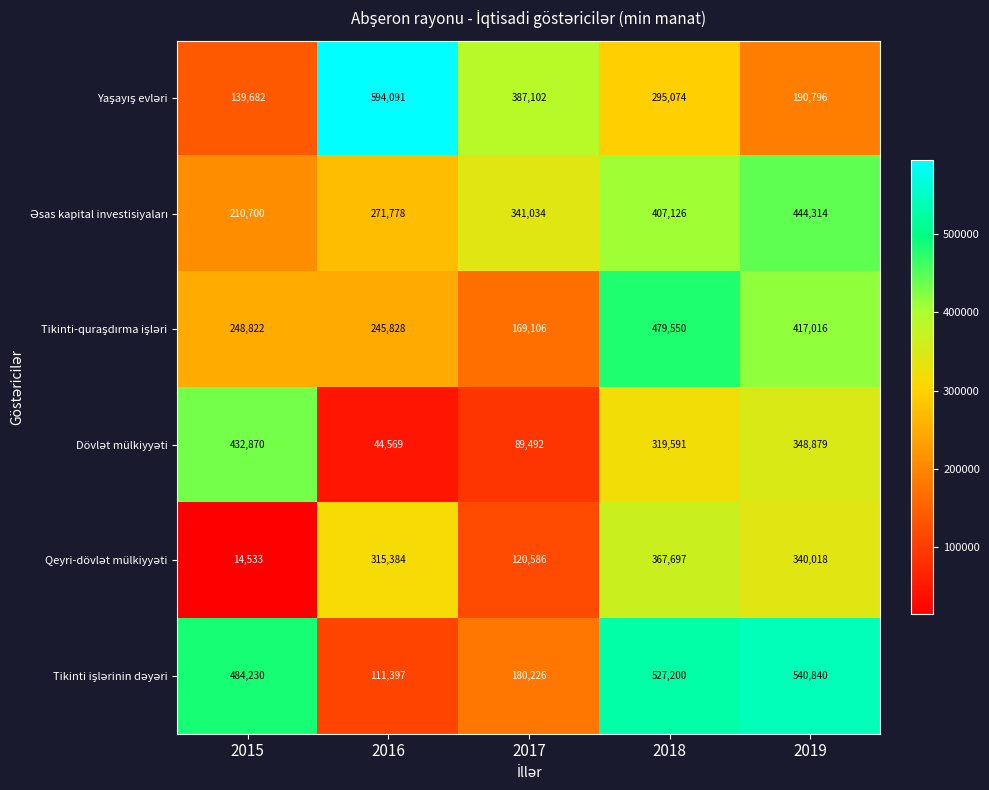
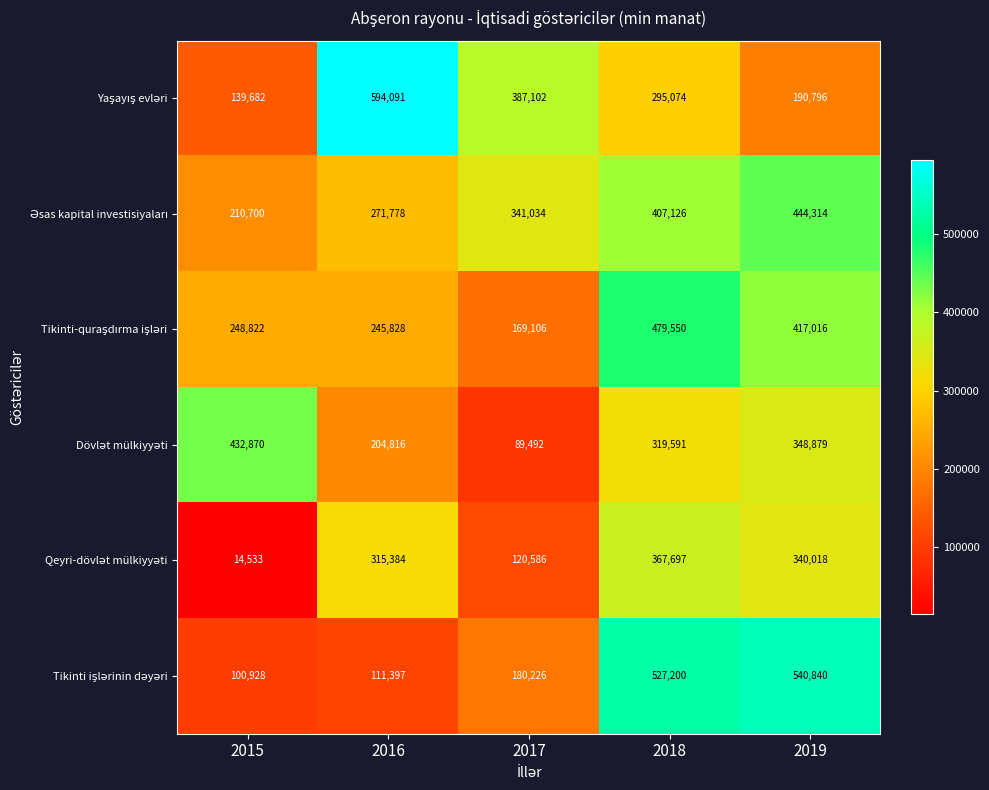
  {
    "Yaşayış evləri": {
      "2015": "139,682",
      "2016": "594,091",
      "2017": "387,102",
      "2018": "295,074",
      "2019": "190,796"
    },
    "Əsas kapital investisiyaları": {
      "2015": "210,700",
      "2016": "271,778",
      "2017": "341,034",
      "2018": "407,126",
      "2019": "444,314"
    },
    "Tikinti-quraşdırma işləri": {
      "2015": "248,822",
      "2016": "245,828",
      "2017": "169,106",
      "2018": "479,550",
      "2019": "417,016"
    },
    "Dövlət mülkiyyəti": {
      "2015": "432,870",
-     "2016": "44,569",
+     "2016": "204,816",
      "2017": "89,492",
      "2018": "319,591",
      "2019": "348,879"
    },
    "Qeyri-dövlət mülkiyyəti": {
      "2015": "14,533",
      "2016": "315,384",
      "2017": "120,586",
      "2018": "367,697",
      "2019": "340,018"
    },
    "Tikinti işlərinin dəyəri": {
-     "2015": "484,230",
+     "2015": "100,928",
      "2016": "111,397",
      "2017": "180,226",
      "2018": "527,200",
      "2019": "540,840"
    }
  }
